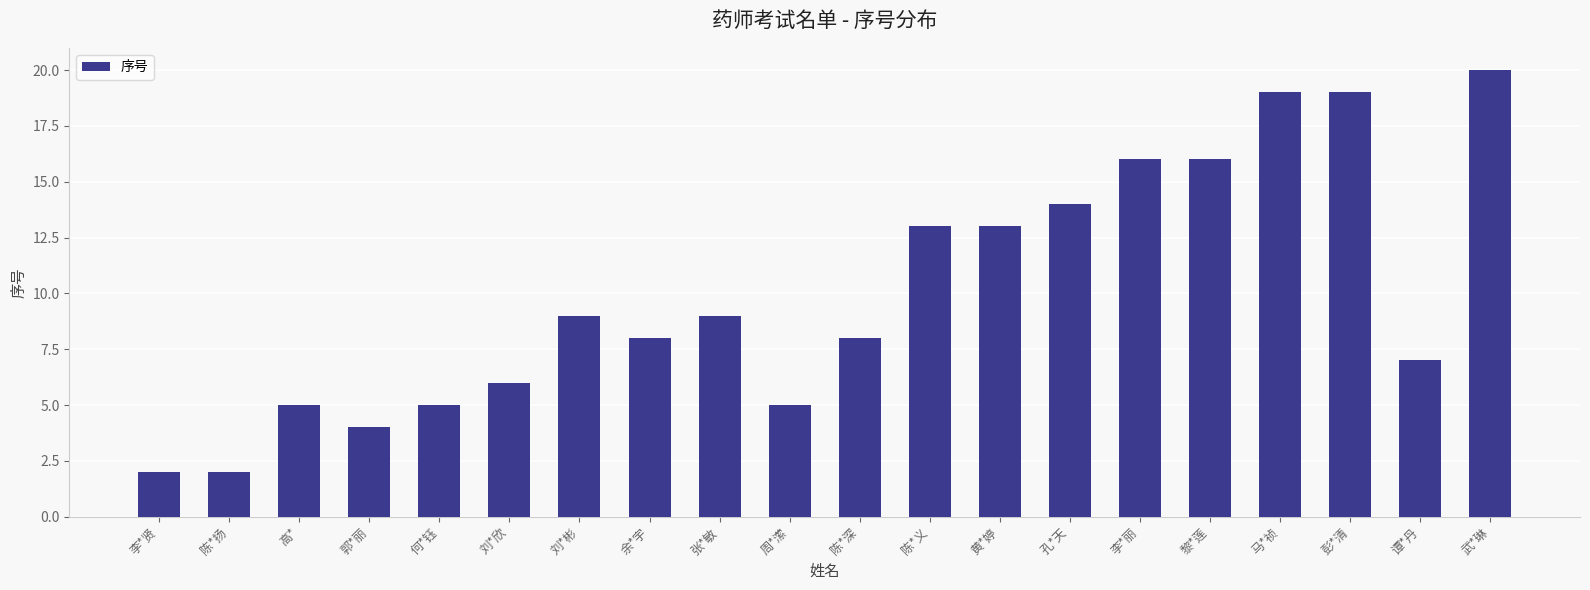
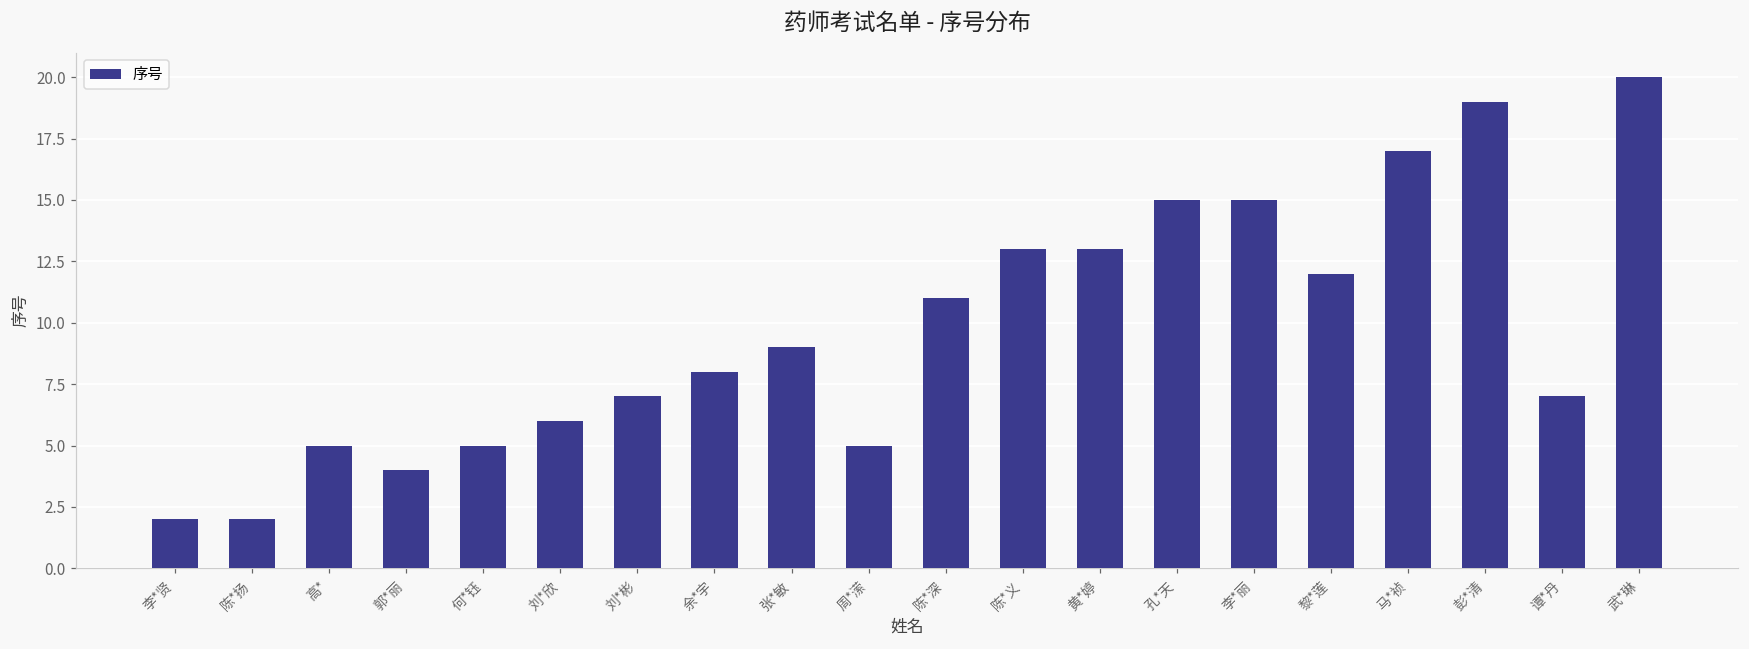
  {
    "李*贤": 2,
    "陈*扬": 2,
    "高*": 5,
    "郭*丽": 4,
    "何*钰": 5,
    "刘*欣": 6,
-   "刘*彬": 9,
+   "刘*彬": 7,
    "余*宇": 8,
    "张*敏": 9,
    "周*潆": 5,
-   "陈*深": 8,
+   "陈*深": 11,
    "陈*义": 13,
    "黄*婷": 13,
-   "孔*天": 14,
-   "李*丽": 16,
-   "黎*莲": 16,
-   "马*祯": 19,
+   "孔*天": 15,
+   "李*丽": 15,
+   "黎*莲": 12,
+   "马*祯": 17,
    "彭*清": 19,
    "谭*丹": 7,
    "武*琳": 20
  }
